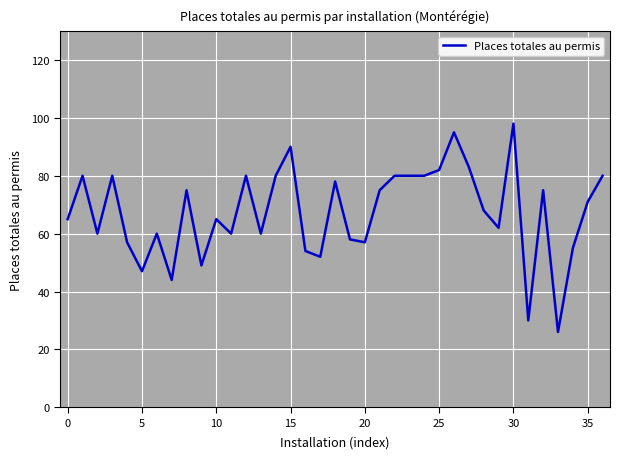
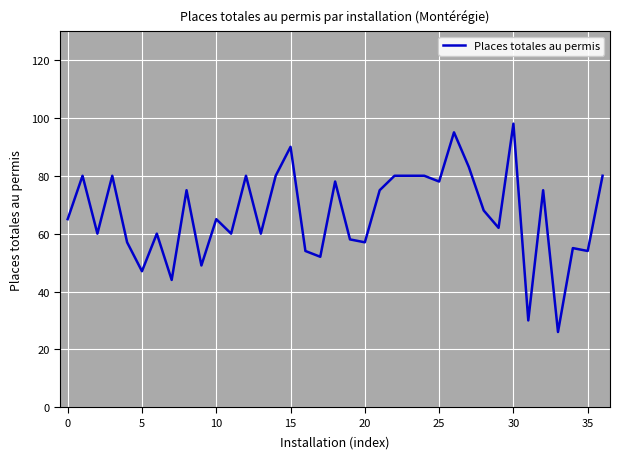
  {
    "0": 65,
    "5": 47,
    "10": 65,
    "15": 90,
    "20": 57,
-   "25": 82,
+   "25": 78,
    "30": 98,
-   "35": 71
+   "35": 54
  }
